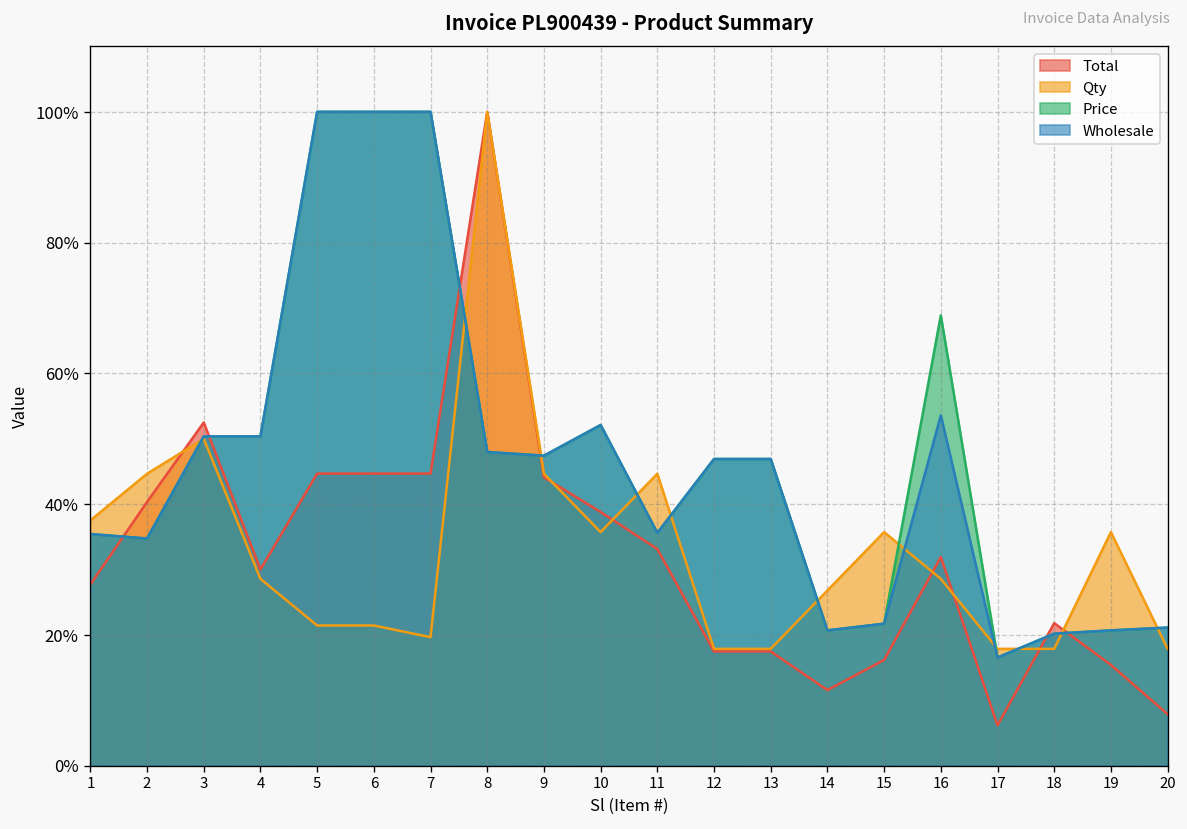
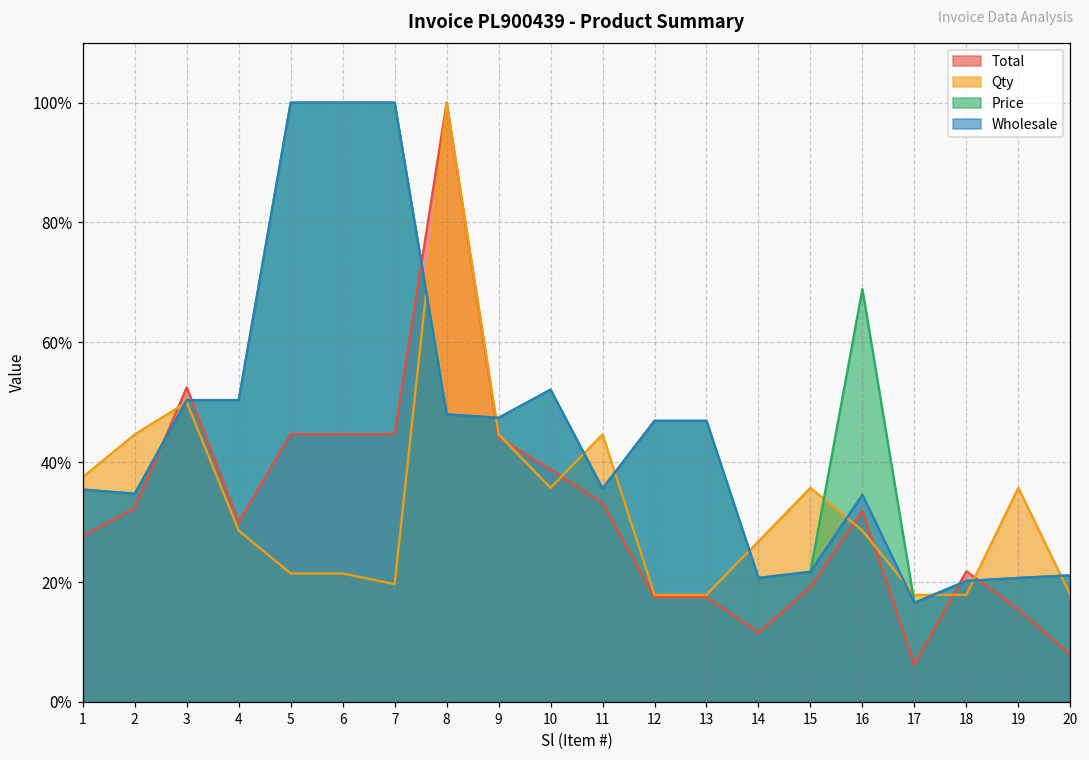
  {
    "Total": {
      "1": "28%",
-     "2": "40%",
+     "2": "32%",
      "3": "52%",
      "4": "30%",
      "5": "45%",
      "6": "45%",
      "7": "45%",
      "9": "44%",
      "10": "39%",
      "11": "33%",
      "14": "12%",
-     "15": "16%",
+     "15": "19%",
      "16": "32%",
      "17": "6%",
      "18": "22%",
      "19": "15%",
      "20": "8%"
    },
    "Qty": {
      "1": "38%",
      "2": "45%",
      "4": "29%",
      "5": "21%",
      "6": "21%",
      "7": "20%",
      "9": "45%",
      "10": "36%",
      "11": "45%",
      "14": "27%",
      "15": "36%",
      "16": "29%",
      "17": "18%",
      "18": "18%",
      "19": "36%",
      "20": "18%"
    },
    "Price": {
      "16": "69%"
    },
    "Wholesale": {
-     "16": "54%"
+     "16": "35%"
    }
  }
